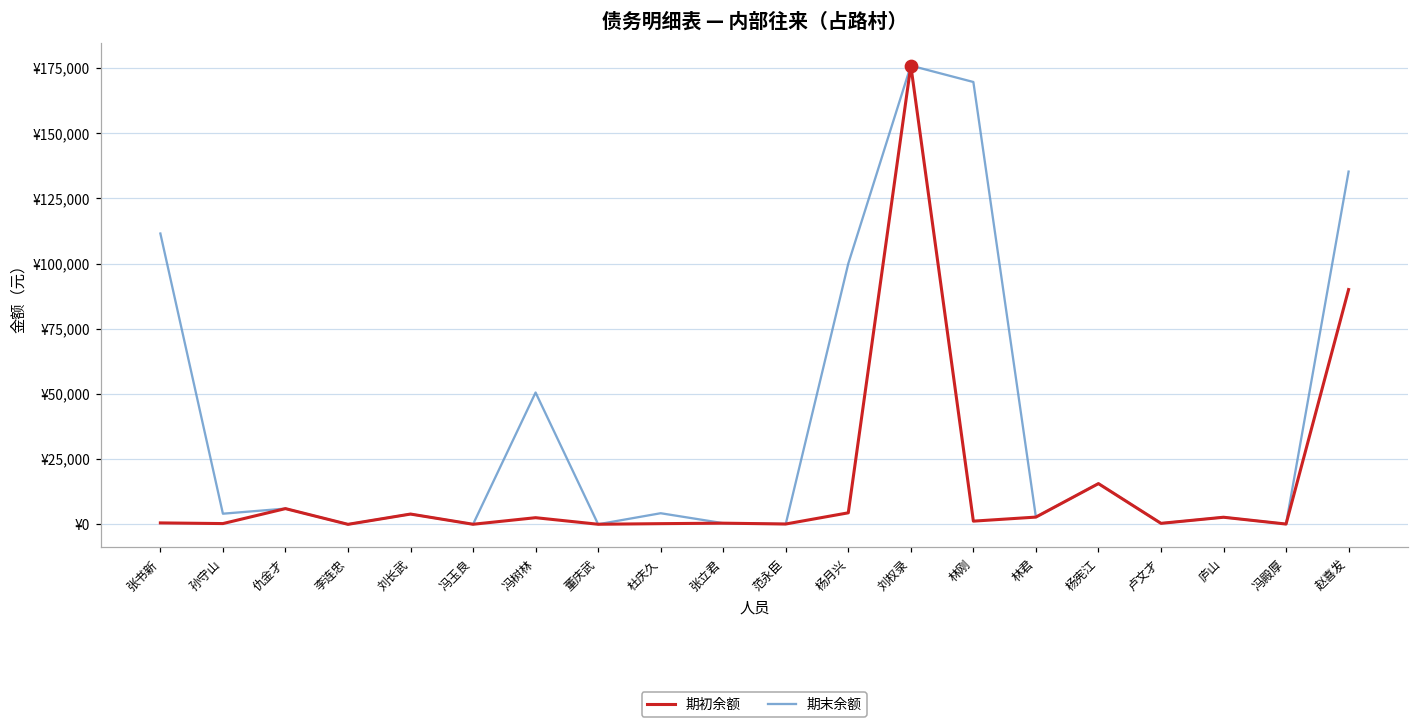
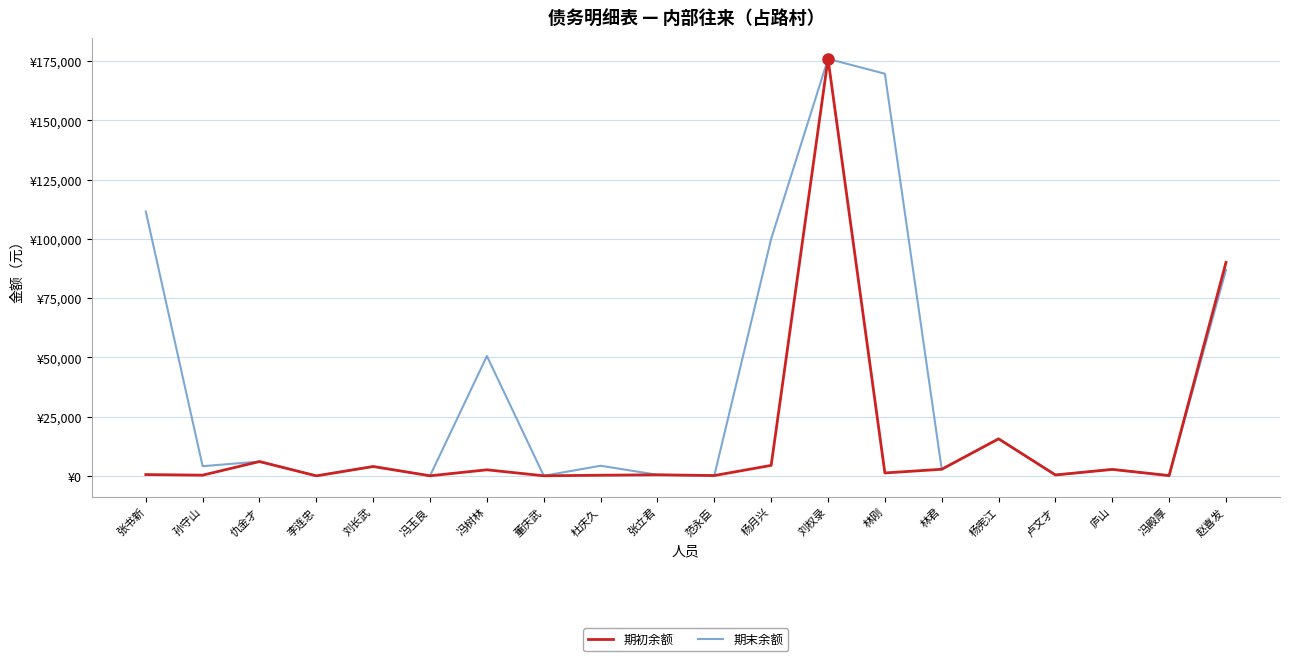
  {
    "期末余额": {
      "张书新": "¥112,000",
      "孙守山": "¥4,000",
      "冯树林": "¥51,000",
      "杜庆久": "¥4,000",
      "杨月兴": "¥100,000",
      "林刚": "¥170,000",
-     "赵喜发": "¥135,000"
+     "赵喜发": "¥87,000"
    }
  }
